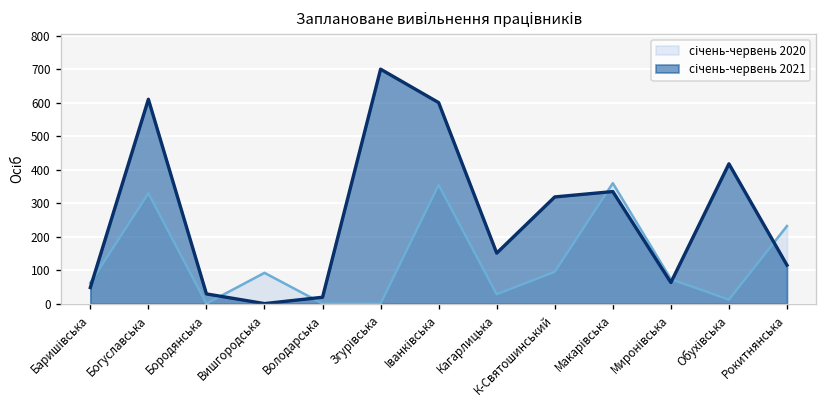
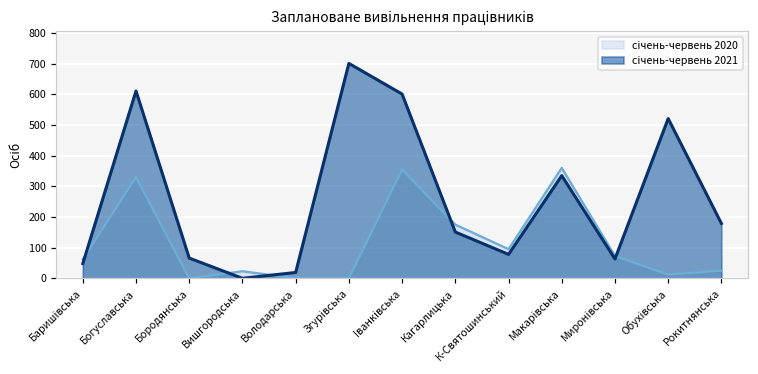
  {
    "січень-червень 2020": {
      "Баришівська": 60,
      "Богуславська": 330,
      "Бородянська": 0,
-     "Вишгородська": 90,
+     "Вишгородська": 20,
      "Володарська": 0,
      "Згурівська": 0,
      "Іванківська": 360,
-     "Кагарлицька": 30,
+     "Кагарлицька": 180,
      "К-Святошинський": 100,
      "Макарівська": 360,
      "Миронівська": 70,
      "Обухівська": 10,
-     "Рокитнянська": 230
+     "Рокитнянська": 30
    },
    "січень-червень 2021": {
      "Баришівська": 50,
      "Богуславська": 610,
-     "Бородянська": 30,
+     "Бородянська": 70,
      "Вишгородська": 0,
      "Володарська": 20,
      "Згурівська": 700,
      "Іванківська": 600,
      "Кагарлицька": 150,
-     "К-Святошинський": 320,
+     "К-Святошинський": 80,
      "Макарівська": 340,
      "Миронівська": 60,
-     "Обухівська": 420,
-     "Рокитнянська": 120
+     "Обухівська": 520,
+     "Рокитнянська": 180
    }
  }
